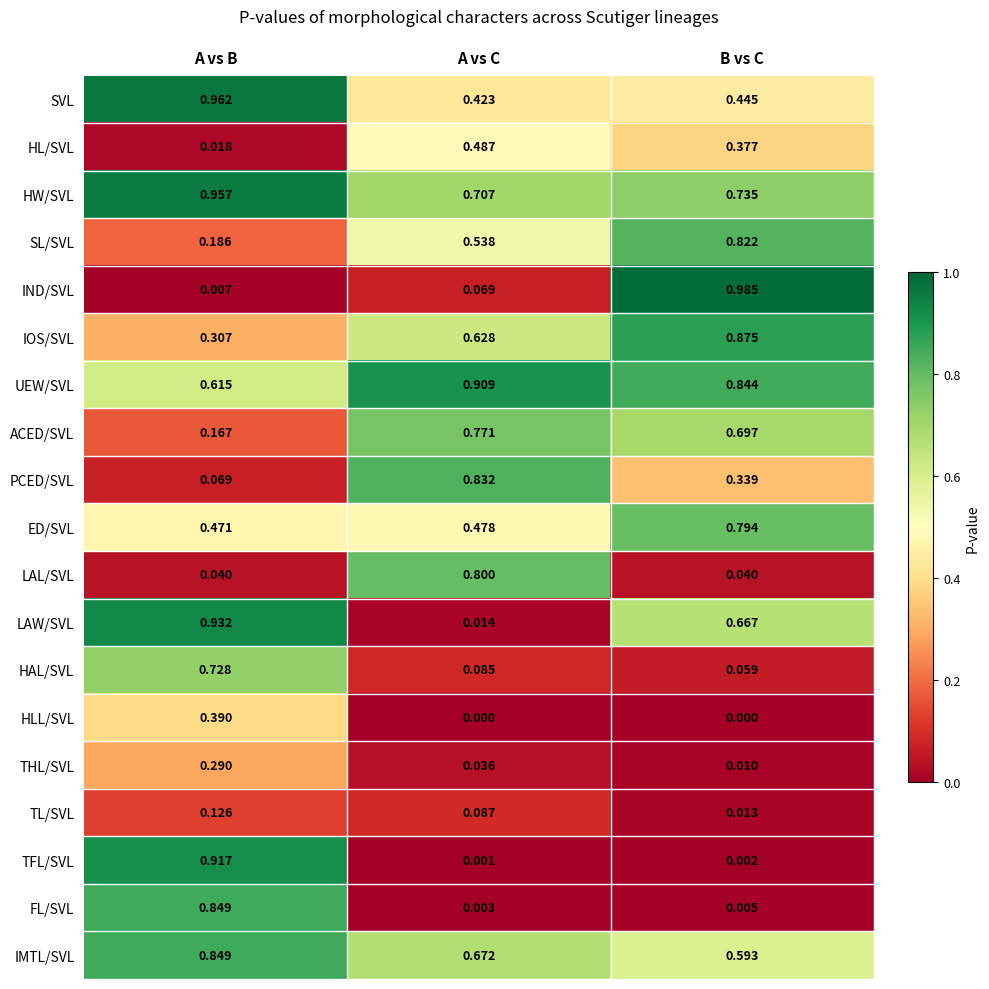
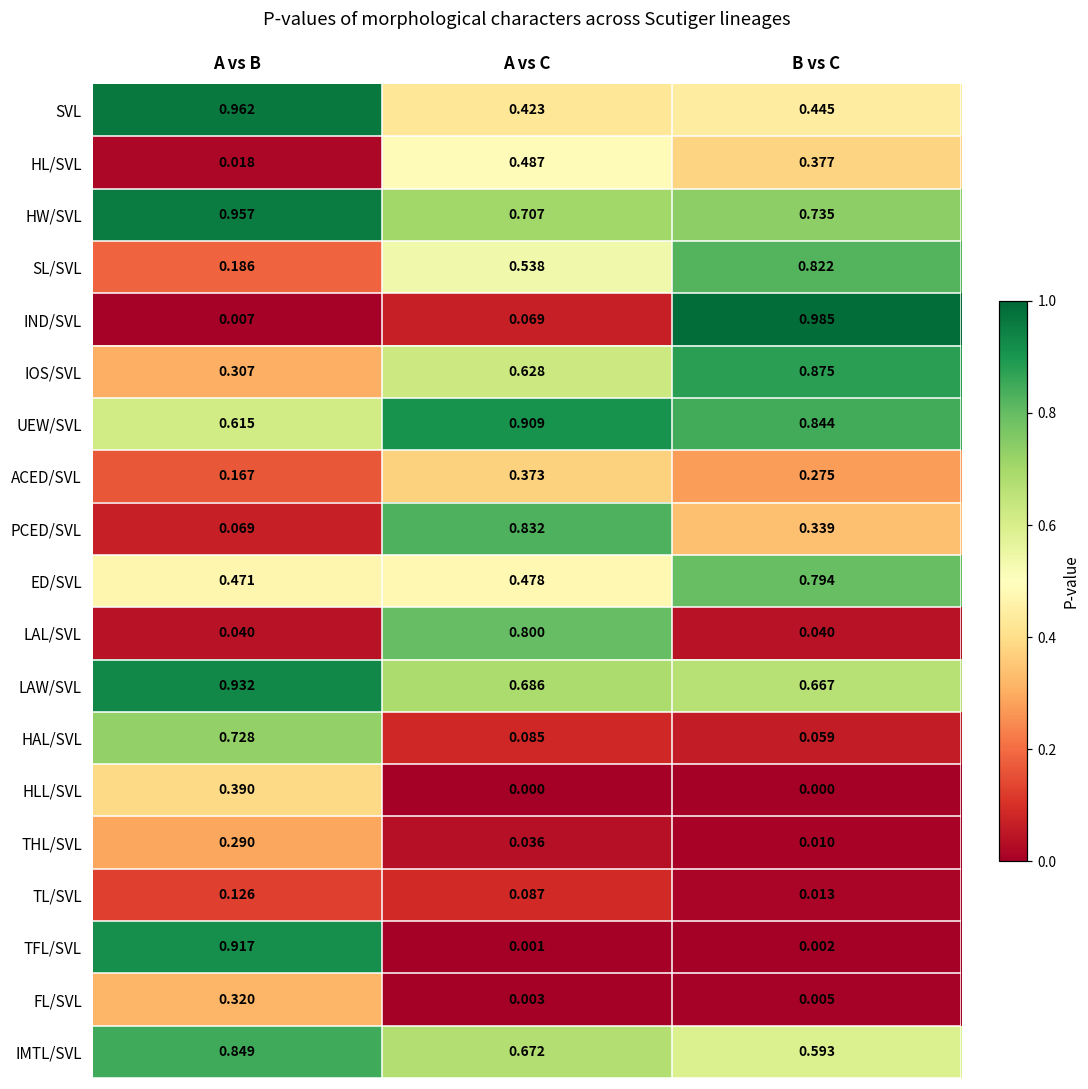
  {
    "SVL": {
      "A vs B": 0.962,
      "A vs C": 0.423,
      "B vs C": 0.445
    },
    "HL/SVL": {
      "A vs B": 0.018,
      "A vs C": 0.487,
      "B vs C": 0.377
    },
    "HW/SVL": {
      "A vs B": 0.957,
      "A vs C": 0.707,
      "B vs C": 0.735
    },
    "SL/SVL": {
      "A vs B": 0.186,
      "A vs C": 0.538,
      "B vs C": 0.822
    },
    "IND/SVL": {
      "A vs B": 0.007,
      "A vs C": 0.069,
      "B vs C": 0.985
    },
    "IOS/SVL": {
      "A vs B": 0.307,
      "A vs C": 0.628,
      "B vs C": 0.875
    },
    "UEW/SVL": {
      "A vs B": 0.615,
      "A vs C": 0.909,
      "B vs C": 0.844
    },
    "ACED/SVL": {
      "A vs B": 0.167,
-     "A vs C": 0.771,
-     "B vs C": 0.697
+     "A vs C": 0.373,
+     "B vs C": 0.275
    },
    "PCED/SVL": {
      "A vs B": 0.069,
      "A vs C": 0.832,
      "B vs C": 0.339
    },
    "ED/SVL": {
      "A vs B": 0.471,
      "A vs C": 0.478,
      "B vs C": 0.794
    },
    "LAL/SVL": {
      "A vs B": 0.040,
      "A vs C": 0.800,
      "B vs C": 0.040
    },
    "LAW/SVL": {
      "A vs B": 0.932,
-     "A vs C": 0.014,
+     "A vs C": 0.686,
      "B vs C": 0.667
    },
    "HAL/SVL": {
      "A vs B": 0.728,
      "A vs C": 0.085,
      "B vs C": 0.059
    },
    "HLL/SVL": {
      "A vs B": 0.390,
      "A vs C": 0.000,
      "B vs C": 0.000
    },
    "THL/SVL": {
      "A vs B": 0.290,
      "A vs C": 0.036,
      "B vs C": 0.010
    },
    "TL/SVL": {
      "A vs B": 0.126,
      "A vs C": 0.087,
      "B vs C": 0.013
    },
    "TFL/SVL": {
      "A vs B": 0.917,
      "A vs C": 0.001,
      "B vs C": 0.002
    },
    "FL/SVL": {
-     "A vs B": 0.849,
+     "A vs B": 0.320,
      "A vs C": 0.003,
      "B vs C": 0.005
    },
    "IMTL/SVL": {
      "A vs B": 0.849,
      "A vs C": 0.672,
      "B vs C": 0.593
    }
  }
